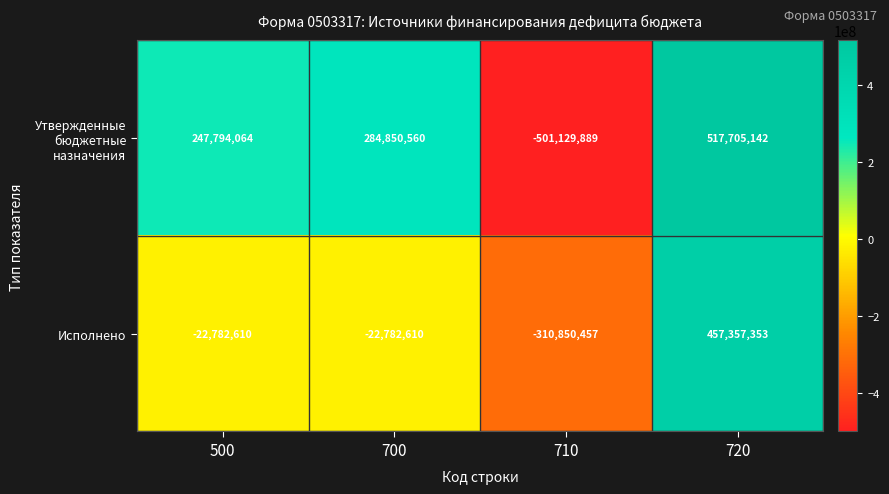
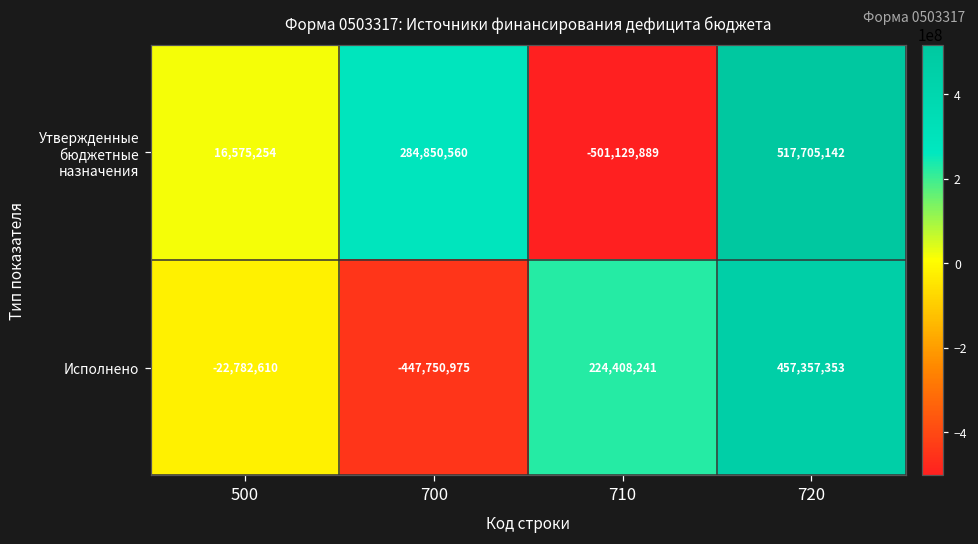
  {
    "Утвержденные бюджетные назначения": {
-     "500": "247,794,064",
+     "500": "16,575,254",
      "700": "284,850,560",
      "710": "-501,129,889",
      "720": "517,705,142"
    },
    "Исполнено": {
      "500": "-22,782,610",
-     "700": "-22,782,610",
-     "710": "-310,850,457",
+     "700": "-447,750,975",
+     "710": "224,408,241",
      "720": "457,357,353"
    }
  }
